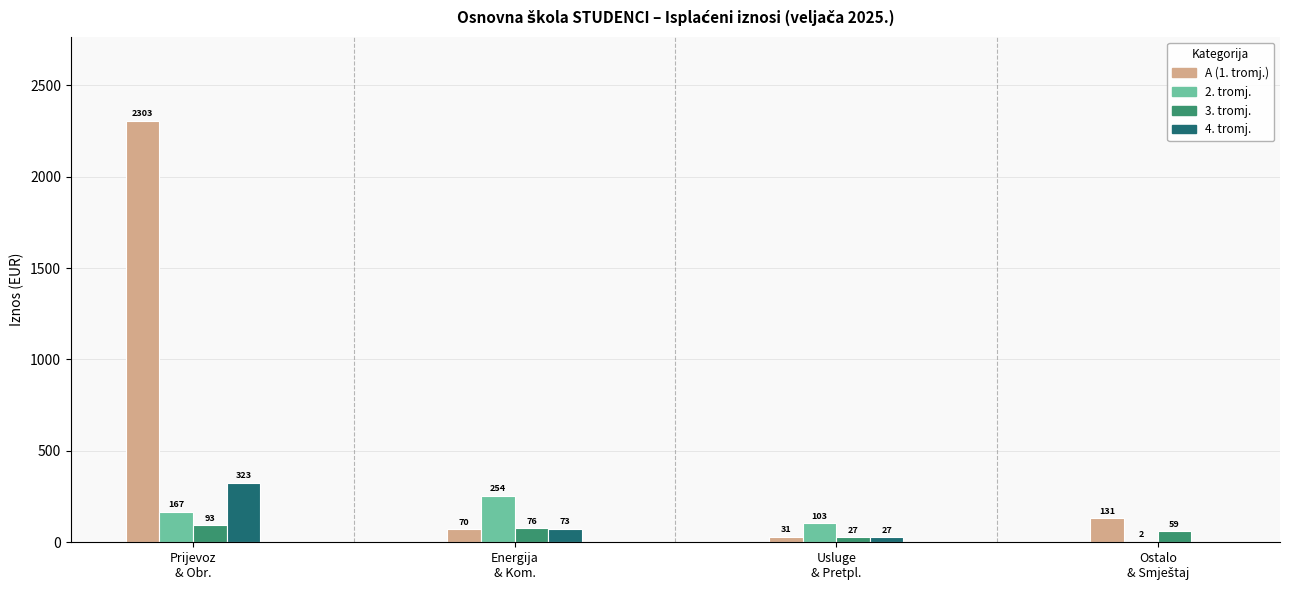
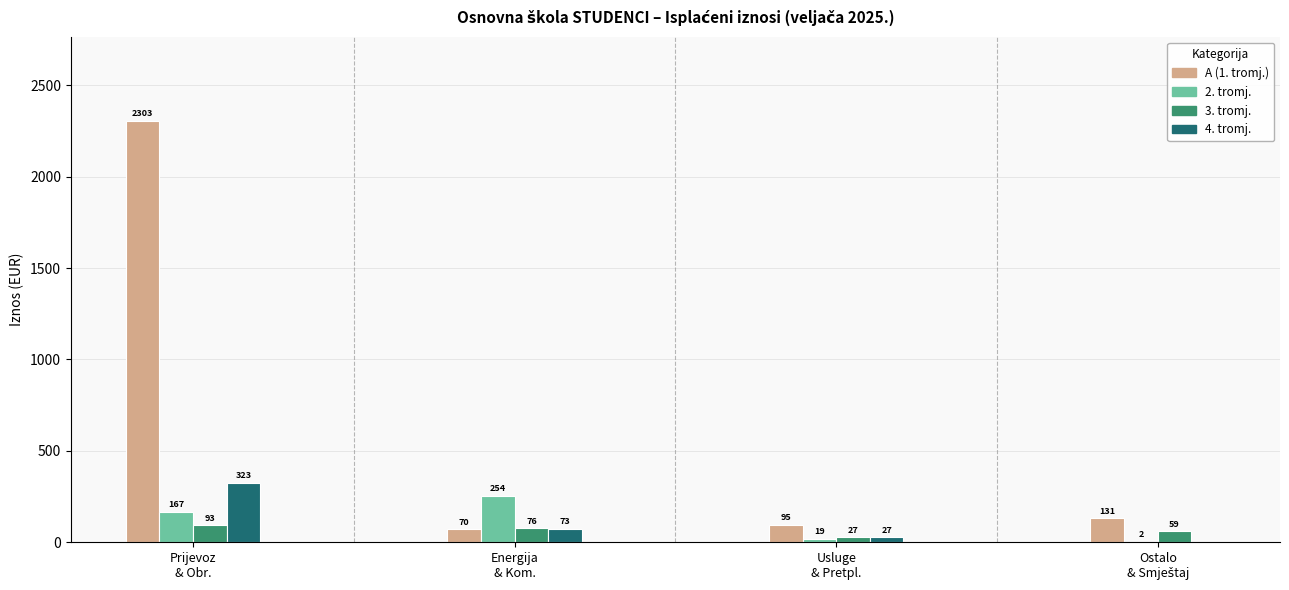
  {
    "A (1. tromj.)": {
      "Prijevoz & Obr.": 2303,
      "Energija & Kom.": 70,
-     "Usluge & Pretpl.": 31,
+     "Usluge & Pretpl.": 95,
      "Ostalo & Smještaj": 131
    },
    "2. tromj.": {
      "Prijevoz & Obr.": 167,
      "Energija & Kom.": 254,
-     "Usluge & Pretpl.": 103,
+     "Usluge & Pretpl.": 19,
      "Ostalo & Smještaj": 2
    }
  }
